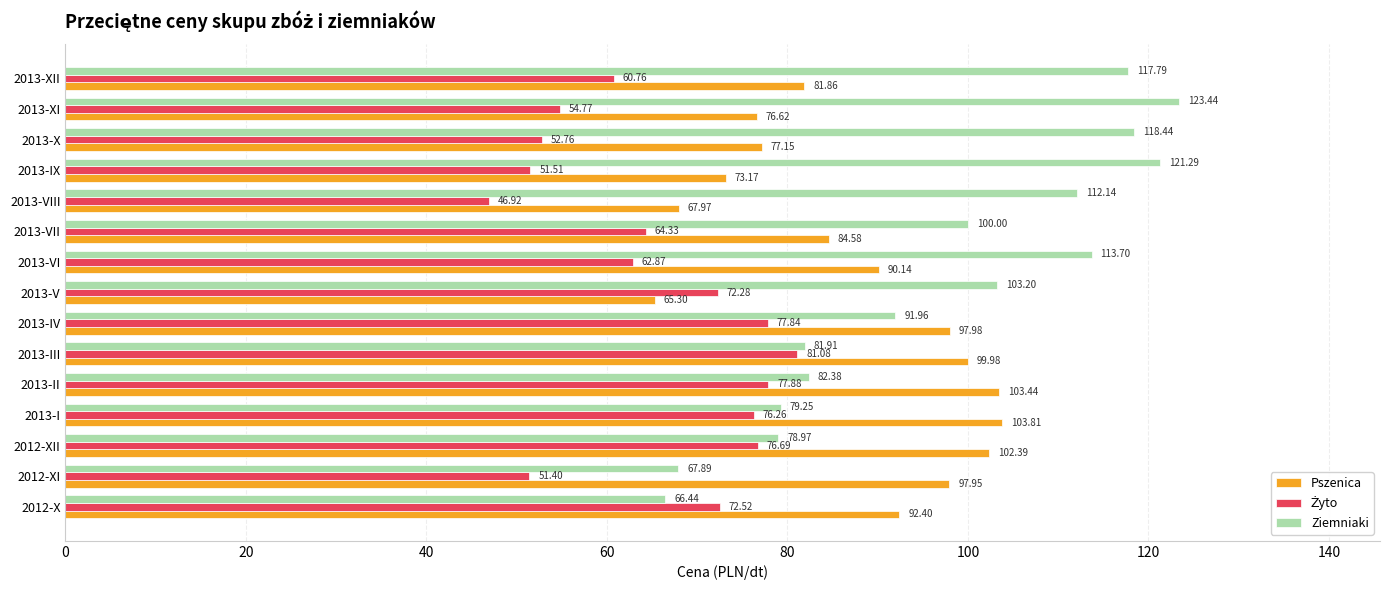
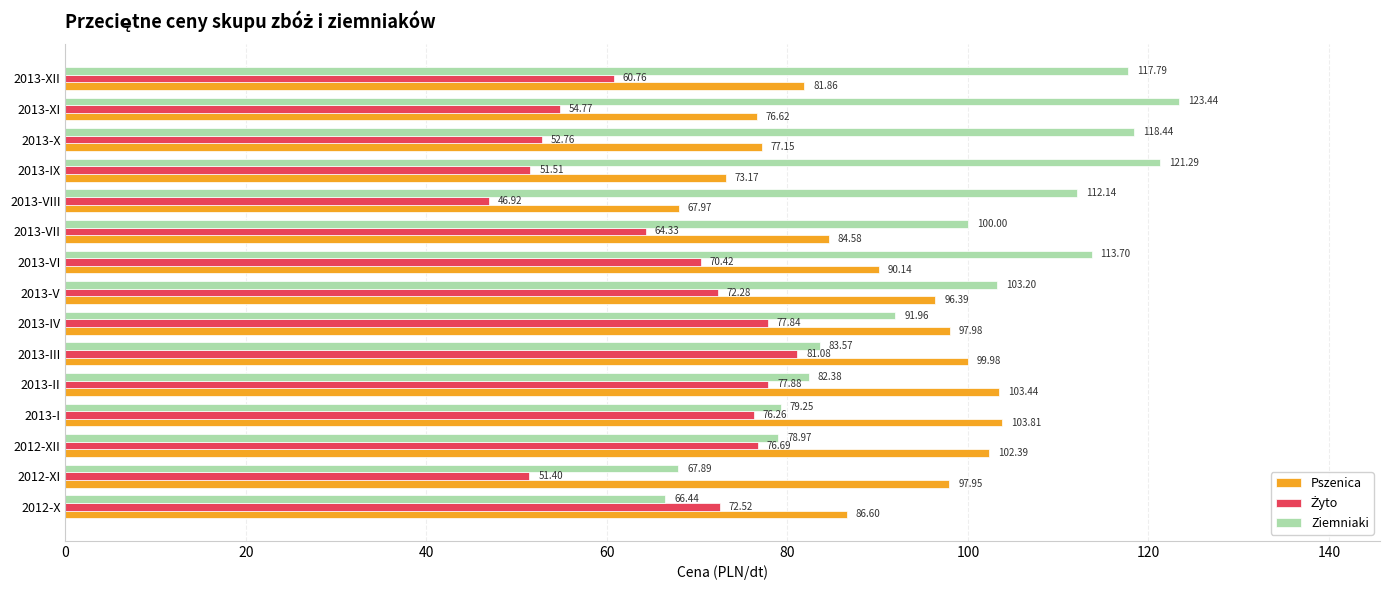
  {
    "Pszenica": {
      "2013-XII": 81.86,
      "2013-XI": 76.62,
      "2013-X": 77.15,
      "2013-IX": 73.17,
      "2013-VIII": 67.97,
      "2013-VII": 84.58,
      "2013-VI": 90.14,
-     "2013-V": 65.30,
+     "2013-V": 96.39,
      "2013-IV": 97.98,
      "2013-III": 99.98,
      "2013-II": 103.44,
      "2013-I": 103.81,
      "2012-XII": 102.39,
      "2012-XI": 97.95,
-     "2012-X": 92.40
+     "2012-X": 86.60
    },
    "Żyto": {
      "2013-XII": 60.76,
      "2013-XI": 54.77,
      "2013-X": 52.76,
      "2013-IX": 51.51,
      "2013-VIII": 46.92,
      "2013-VII": 64.33,
-     "2013-VI": 62.87,
+     "2013-VI": 70.42,
      "2013-V": 72.28,
      "2013-IV": 77.84,
      "2013-III": 81.08,
      "2013-II": 77.88,
      "2013-I": 76.26,
      "2012-XII": 76.69,
      "2012-XI": 51.40,
      "2012-X": 72.52
    },
    "Ziemniaki": {
      "2013-XII": 117.79,
      "2013-XI": 123.44,
      "2013-X": 118.44,
      "2013-IX": 121.29,
      "2013-VIII": 112.14,
      "2013-VII": 100.00,
      "2013-VI": 113.70,
      "2013-V": 103.20,
      "2013-IV": 91.96,
-     "2013-III": 81.91,
+     "2013-III": 83.57,
      "2013-II": 82.38,
      "2013-I": 79.25,
      "2012-XII": 78.97,
      "2012-XI": 67.89,
      "2012-X": 66.44
    }
  }
